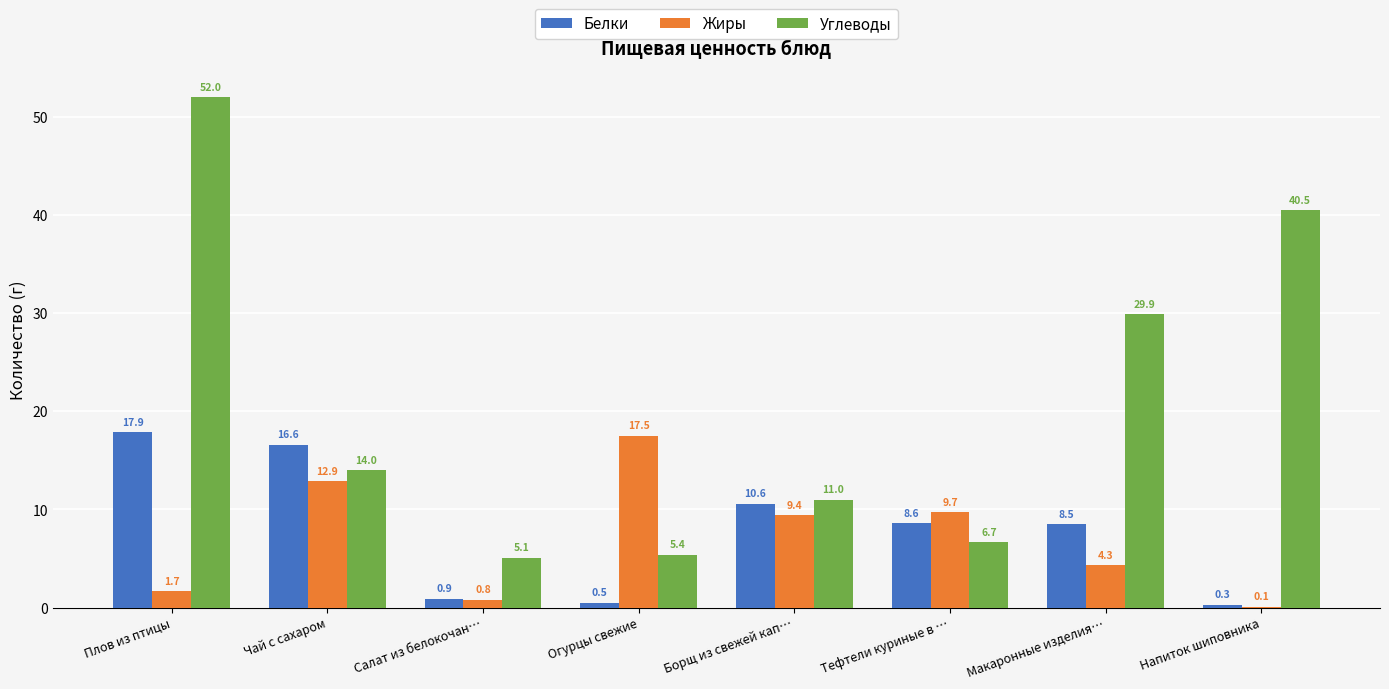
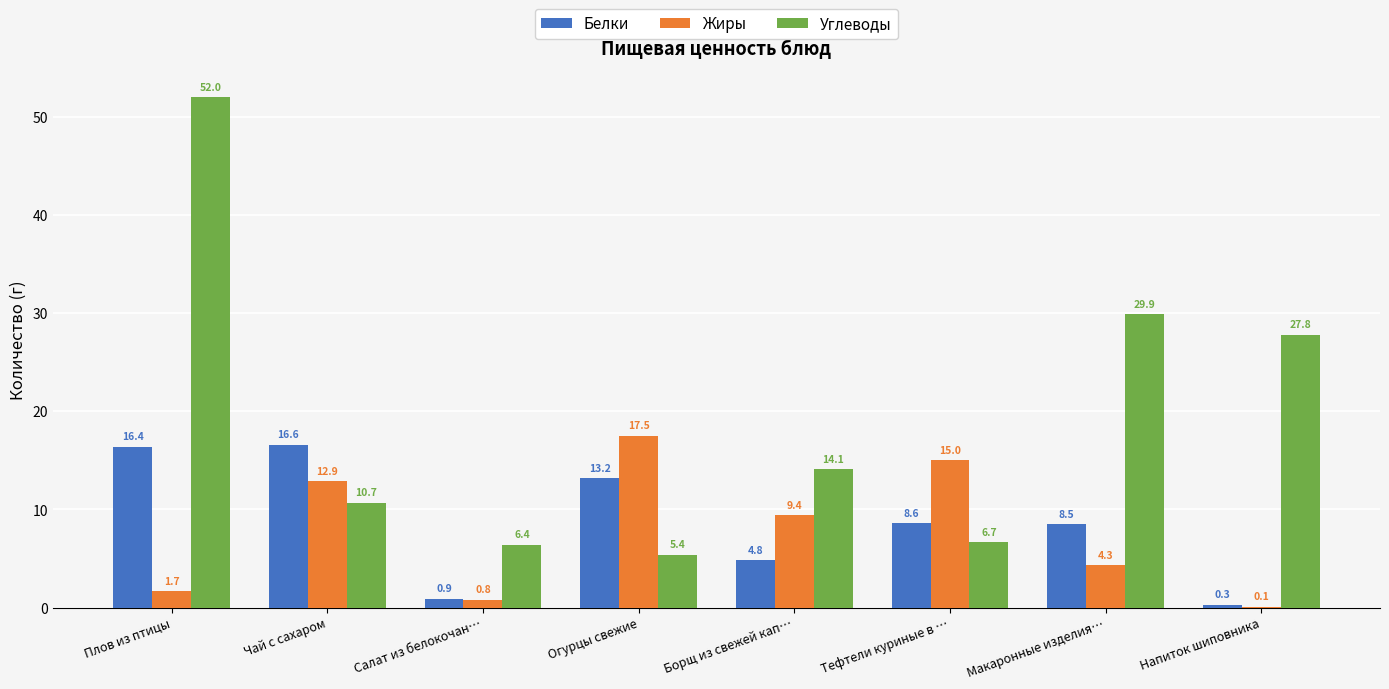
  {
    "Белки": {
-     "Плов из птицы": 17.9,
+     "Плов из птицы": 16.4,
      "Чай с сахаром": 16.6,
      "Салат из белокочан…": 0.9,
-     "Огурцы свежие": 0.5,
-     "Борщ из свежей кап…": 10.6,
+     "Огурцы свежие": 13.2,
+     "Борщ из свежей кап…": 4.8,
      "Тефтели куриные в …": 8.6,
      "Макаронные изделия…": 8.5,
      "Напиток шиповника": 0.3
    },
    "Жиры": {
      "Плов из птицы": 1.7,
      "Чай с сахаром": 12.9,
      "Салат из белокочан…": 0.8,
      "Огурцы свежие": 17.5,
      "Борщ из свежей кап…": 9.4,
-     "Тефтели куриные в …": 9.7,
+     "Тефтели куриные в …": 15.0,
      "Макаронные изделия…": 4.3,
      "Напиток шиповника": 0.1
    },
    "Углеводы": {
      "Плов из птицы": 52.0,
-     "Чай с сахаром": 14.0,
-     "Салат из белокочан…": 5.1,
+     "Чай с сахаром": 10.7,
+     "Салат из белокочан…": 6.4,
      "Огурцы свежие": 5.4,
-     "Борщ из свежей кап…": 11.0,
+     "Борщ из свежей кап…": 14.1,
      "Тефтели куриные в …": 6.7,
      "Макаронные изделия…": 29.9,
-     "Напиток шиповника": 40.5
+     "Напиток шиповника": 27.8
    }
  }
